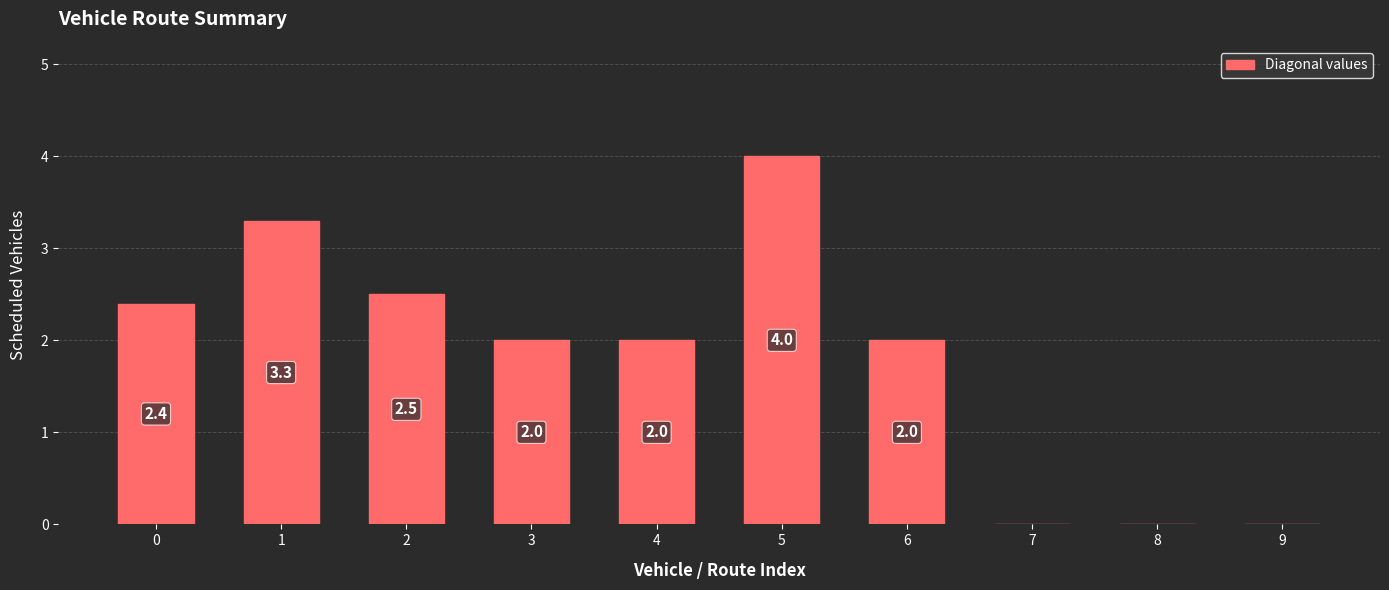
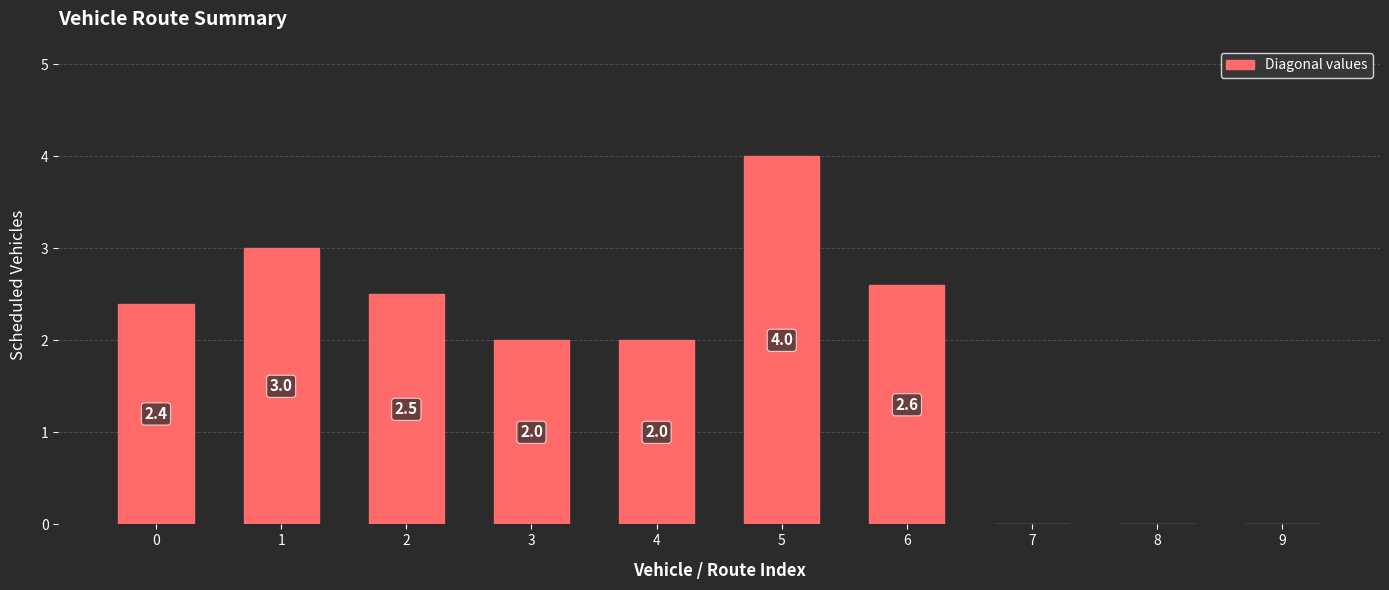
  {
-   "1": 3.3,
-   "6": 2.0
+   "1": 3.0,
+   "6": 2.6
  }
